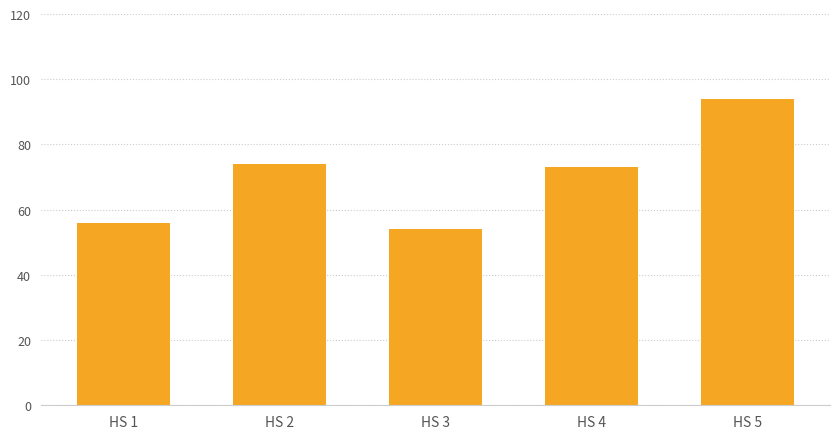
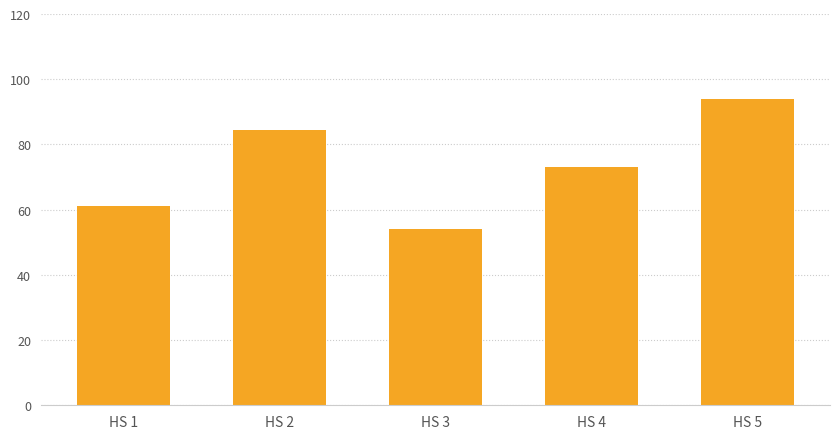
  {
-   "HS 1": 56,
-   "HS 2": 74,
+   "HS 1": 61,
+   "HS 2": 85,
    "HS 3": 54,
    "HS 4": 73,
    "HS 5": 94
  }
